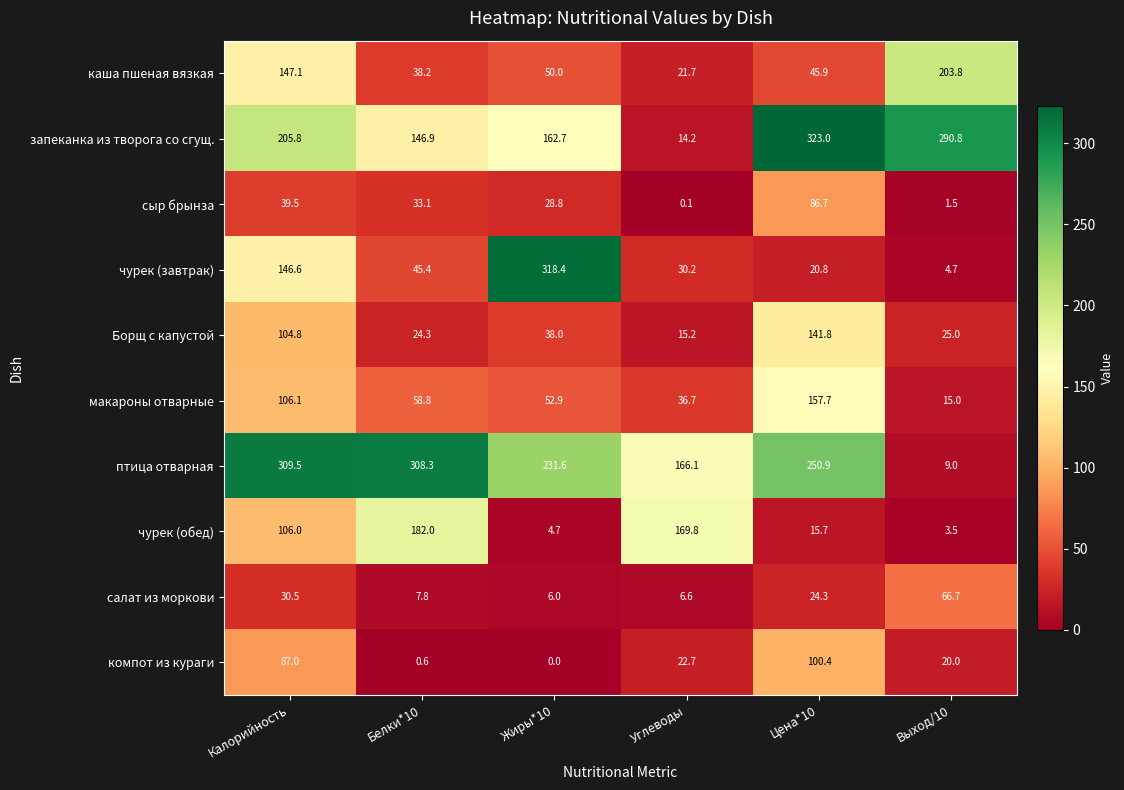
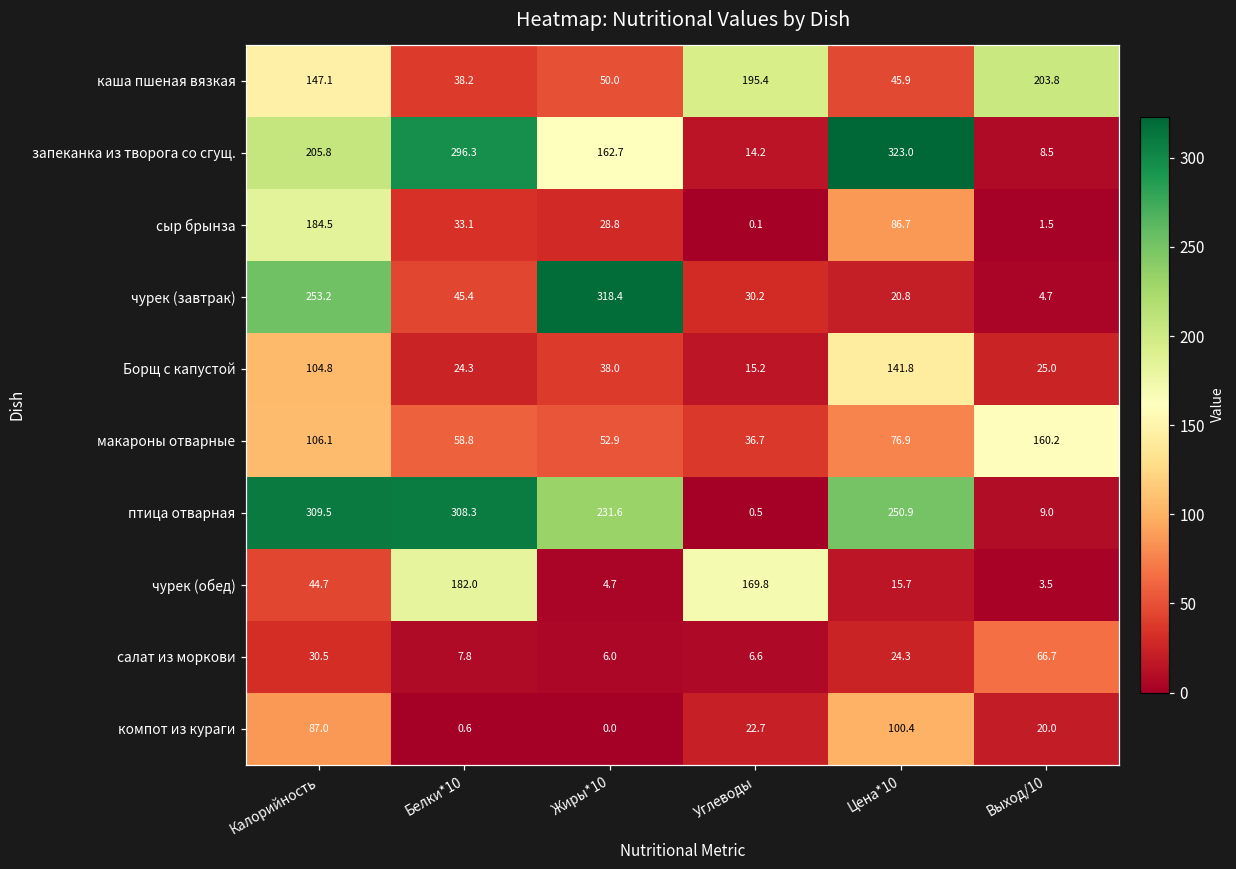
  {
    "каша пшеная вязкая": {
      "Калорийность": 147.1,
      "Белки*10": 38.2,
      "Жиры*10": 50.0,
-     "Углеводы": 21.7,
+     "Углеводы": 195.4,
      "Цена*10": 45.9,
      "Выход/10": 203.8
    },
    "запеканка из творога со сгущ.": {
      "Калорийность": 205.8,
-     "Белки*10": 146.9,
+     "Белки*10": 296.3,
      "Жиры*10": 162.7,
      "Углеводы": 14.2,
      "Цена*10": 323.0,
-     "Выход/10": 290.8
+     "Выход/10": 8.5
    },
    "сыр брынза": {
-     "Калорийность": 39.5,
+     "Калорийность": 184.5,
      "Белки*10": 33.1,
      "Жиры*10": 28.8,
      "Углеводы": 0.1,
      "Цена*10": 86.7,
      "Выход/10": 1.5
    },
    "чурек (завтрак)": {
-     "Калорийность": 146.6,
+     "Калорийность": 253.2,
      "Белки*10": 45.4,
      "Жиры*10": 318.4,
      "Углеводы": 30.2,
      "Цена*10": 20.8,
      "Выход/10": 4.7
    },
    "Борщ с капустой": {
      "Калорийность": 104.8,
      "Белки*10": 24.3,
      "Жиры*10": 38.0,
      "Углеводы": 15.2,
      "Цена*10": 141.8,
      "Выход/10": 25.0
    },
    "макароны отварные": {
      "Калорийность": 106.1,
      "Белки*10": 58.8,
      "Жиры*10": 52.9,
      "Углеводы": 36.7,
-     "Цена*10": 157.7,
-     "Выход/10": 15.0
+     "Цена*10": 76.9,
+     "Выход/10": 160.2
    },
    "птица отварная": {
      "Калорийность": 309.5,
      "Белки*10": 308.3,
      "Жиры*10": 231.6,
-     "Углеводы": 166.1,
+     "Углеводы": 0.5,
      "Цена*10": 250.9,
      "Выход/10": 9.0
    },
    "чурек (обед)": {
-     "Калорийность": 106.0,
+     "Калорийность": 44.7,
      "Белки*10": 182.0,
      "Жиры*10": 4.7,
      "Углеводы": 169.8,
      "Цена*10": 15.7,
      "Выход/10": 3.5
    },
    "салат из моркови": {
      "Калорийность": 30.5,
      "Белки*10": 7.8,
      "Жиры*10": 6.0,
      "Углеводы": 6.6,
      "Цена*10": 24.3,
      "Выход/10": 66.7
    },
    "компот из кураги": {
      "Калорийность": 87.0,
      "Белки*10": 0.6,
      "Жиры*10": 0.0,
      "Углеводы": 22.7,
      "Цена*10": 100.4,
      "Выход/10": 20.0
    }
  }
